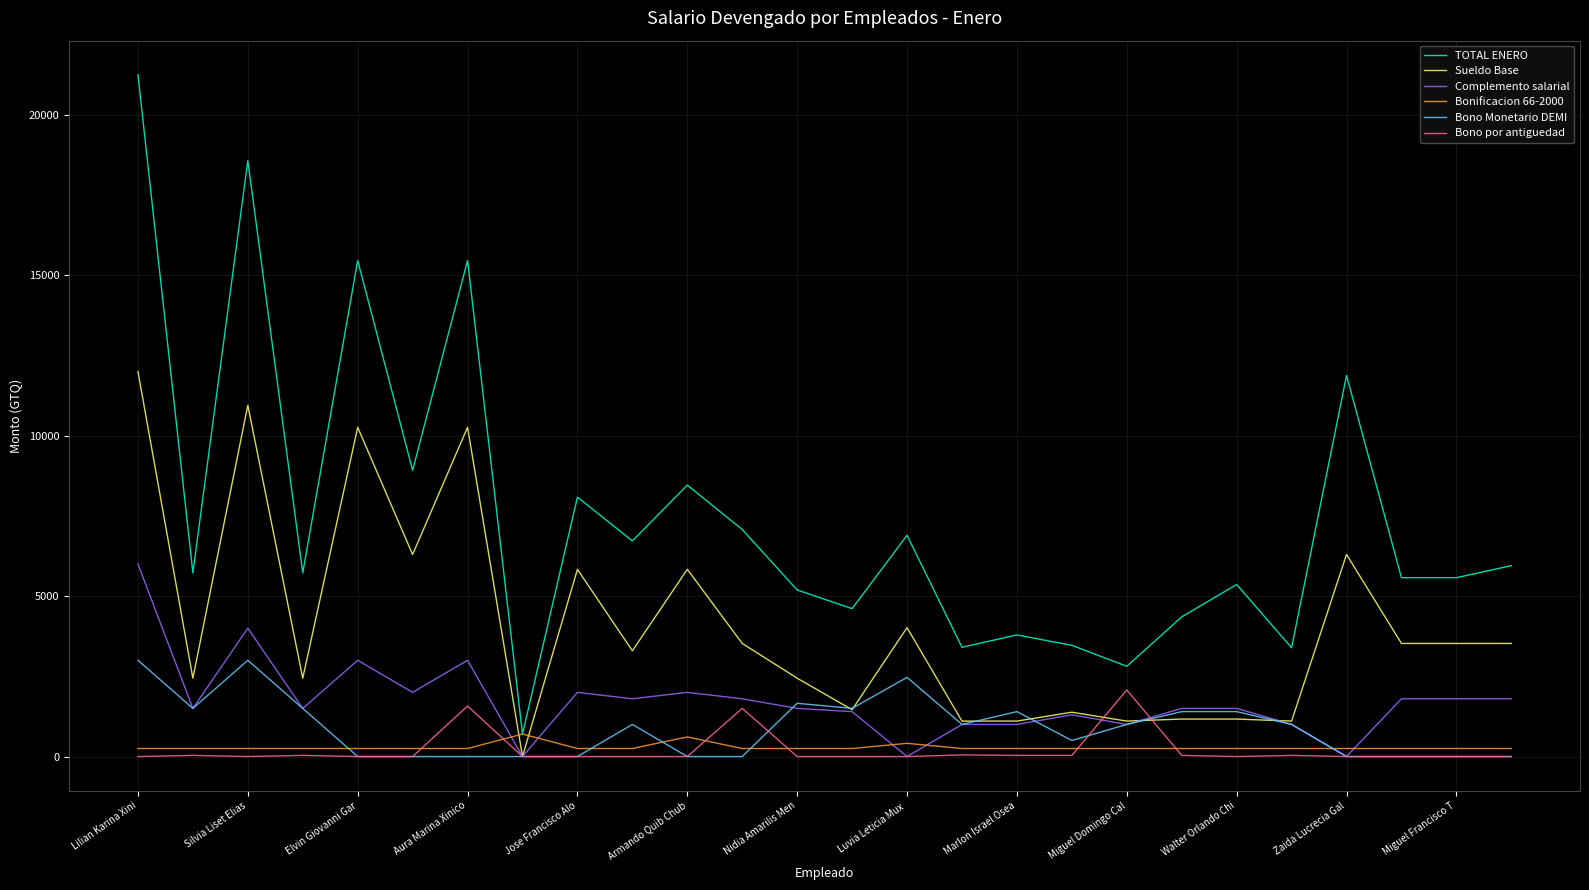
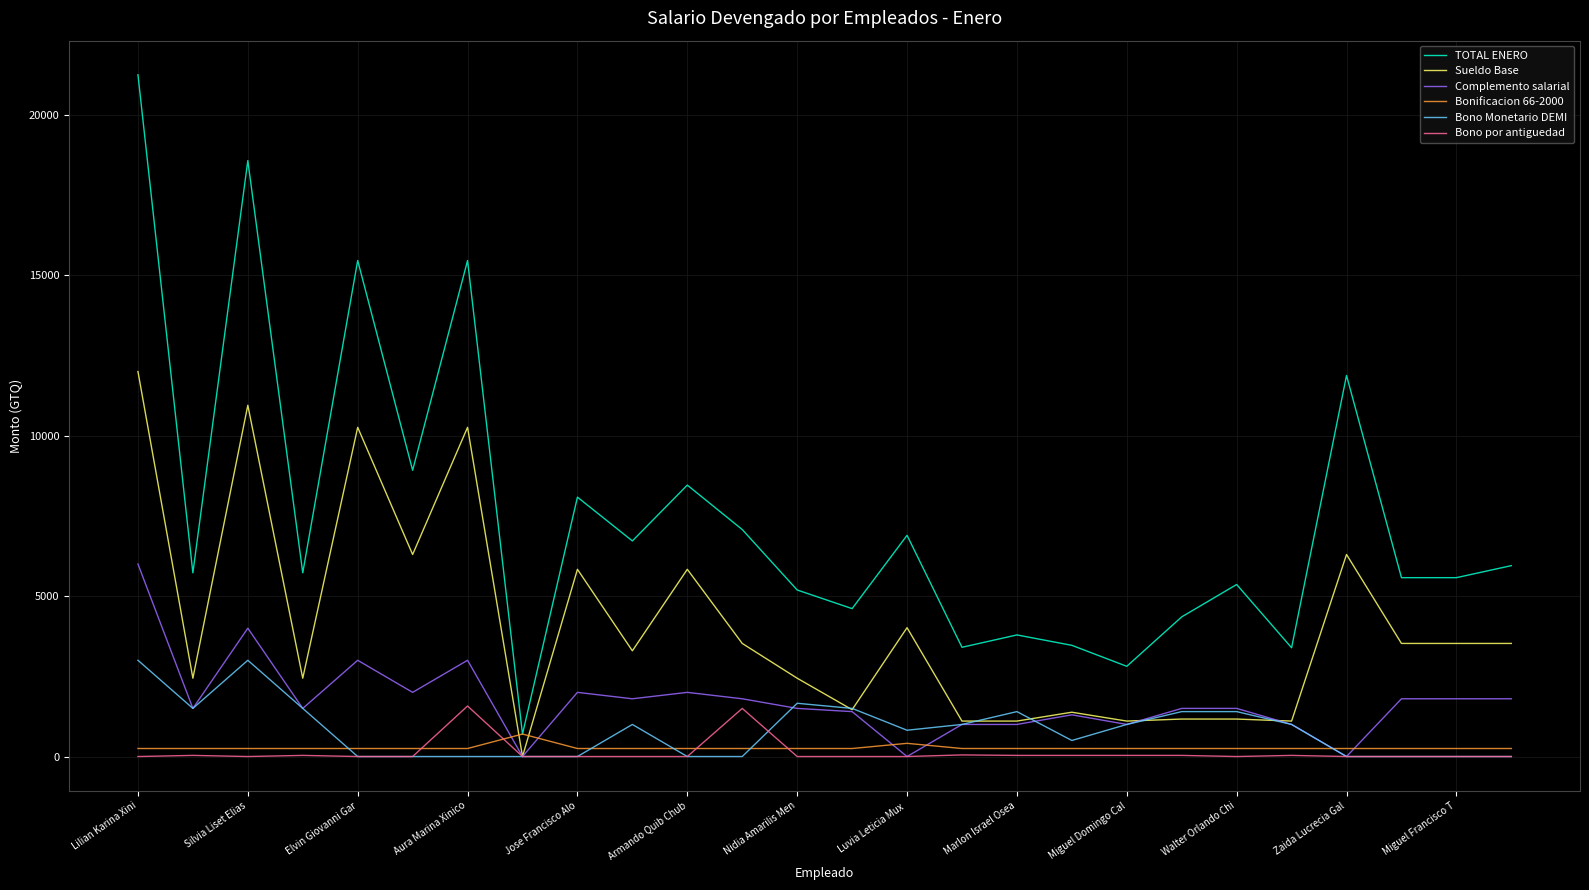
  {
    "TOTAL ENERO": {
      "Lilian Karina Xini": 21300,
      "Silvia Liset Elias": 18600,
      "Elvin Giovanni Gar": 15500,
      "Aura Marina Xinico": 15500,
      "Jose Francisco Alo": 8100,
      "Armando Quib Chub": 8500,
      "Nidia Amarilis Men": 5200,
      "Luvia Leticia Mux": 6900,
      "Marlon Israel Osea": 3800,
      "Miguel Domingo Cal": 2800,
      "Walter Orlando Chi": 5400,
      "Zaida Lucrecia Gal": 11900,
      "Miguel Francisco T": 5600
    },
    "Sueldo Base": {
      "Lilian Karina Xini": 12000,
      "Silvia Liset Elias": 10900,
      "Elvin Giovanni Gar": 10300,
      "Aura Marina Xinico": 10300,
      "Jose Francisco Alo": 5800,
      "Armando Quib Chub": 5800,
      "Nidia Amarilis Men": 2400,
      "Luvia Leticia Mux": 4000,
      "Marlon Israel Osea": 1100,
      "Miguel Domingo Cal": 1100,
      "Walter Orlando Chi": 1200,
      "Zaida Lucrecia Gal": 6300,
      "Miguel Francisco T": 3500
    },
    "Complemento salarial": {
      "Lilian Karina Xini": 6000,
      "Silvia Liset Elias": 4000,
      "Elvin Giovanni Gar": 3000,
      "Aura Marina Xinico": 3000,
      "Jose Francisco Alo": 2000,
      "Armando Quib Chub": 2000,
      "Nidia Amarilis Men": 1500,
      "Marlon Israel Osea": 1000,
      "Walter Orlando Chi": 1500,
      "Miguel Francisco T": 1800
    },
    "Bonificacion 66-2000": {
      "Lilian Karina Xini": 300,
      "Silvia Liset Elias": 300,
      "Elvin Giovanni Gar": 300,
      "Aura Marina Xinico": 300,
      "Jose Francisco Alo": 300,
-     "Armando Quib Chub": 600,
+     "Armando Quib Chub": 300,
      "Nidia Amarilis Men": 300,
      "Luvia Leticia Mux": 400,
      "Marlon Israel Osea": 300,
      "Miguel Domingo Cal": 300,
      "Walter Orlando Chi": 300,
      "Zaida Lucrecia Gal": 300,
      "Miguel Francisco T": 300
    },
    "Bono Monetario DEMI": {
      "Lilian Karina Xini": 3000,
      "Silvia Liset Elias": 3000,
      "Aura Marina Xinico": 0,
      "Nidia Amarilis Men": 1700,
-     "Luvia Leticia Mux": 2500,
+     "Luvia Leticia Mux": 800,
      "Marlon Israel Osea": 1400,
      "Walter Orlando Chi": 1400
    },
    "Bono por antiguedad": {
      "Lilian Karina Xini": 0,
      "Silvia Liset Elias": 0,
      "Aura Marina Xinico": 1600,
      "Nidia Amarilis Men": 0,
      "Marlon Israel Osea": 0,
-     "Miguel Domingo Cal": 2100,
+     "Miguel Domingo Cal": 0,
      "Walter Orlando Chi": 0
    }
  }
